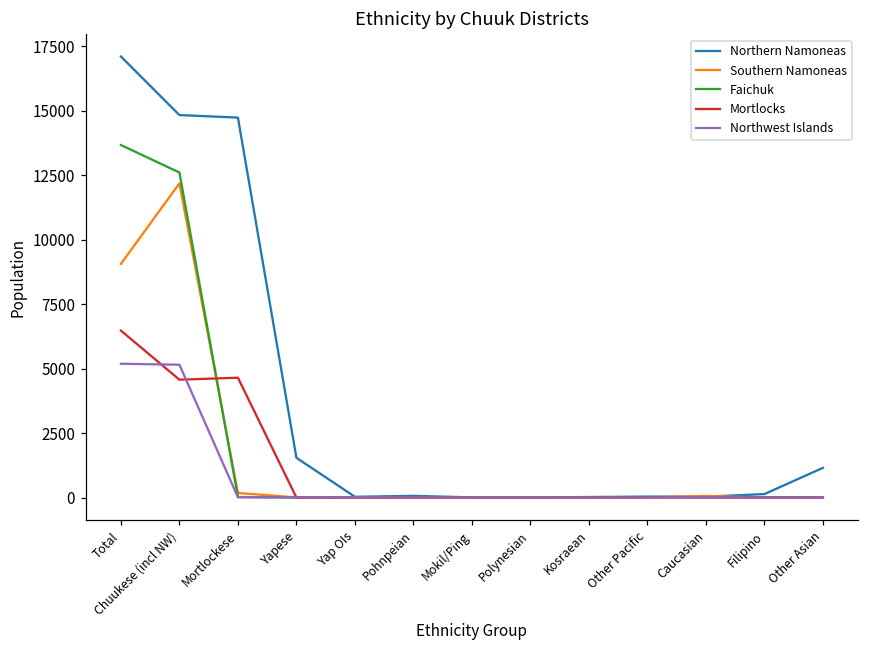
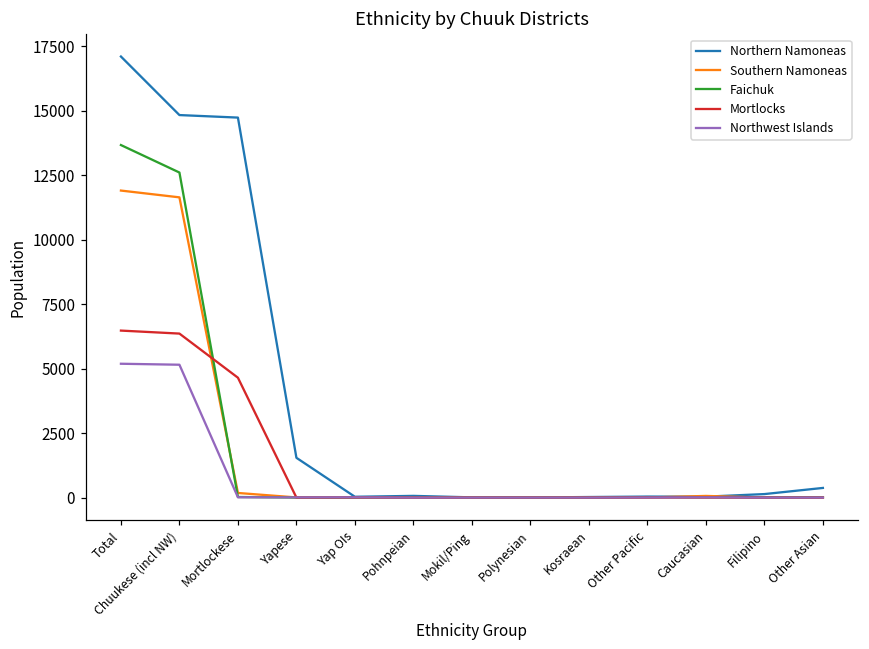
  {
    "Northern Namoneas": {
      "Total": 17100,
      "Chuukese (incl NW)": 14800,
      "Mortlockese": 14700,
      "Yapese": 1500,
      "Filipino": 100,
-     "Other Asian": 1200
+     "Other Asian": 400
    },
    "Southern Namoneas": {
-     "Total": 9100,
-     "Chuukese (incl NW)": 12200,
+     "Total": 11900,
+     "Chuukese (incl NW)": 11600,
      "Mortlockese": 200
    },
    "Faichuk": {
      "Total": 13700,
      "Chuukese (incl NW)": 12600
    },
    "Mortlocks": {
      "Total": 6500,
-     "Chuukese (incl NW)": 4600,
+     "Chuukese (incl NW)": 6400,
      "Mortlockese": 4600
    },
    "Northwest Islands": {
      "Total": 5200,
      "Chuukese (incl NW)": 5100
    }
  }
